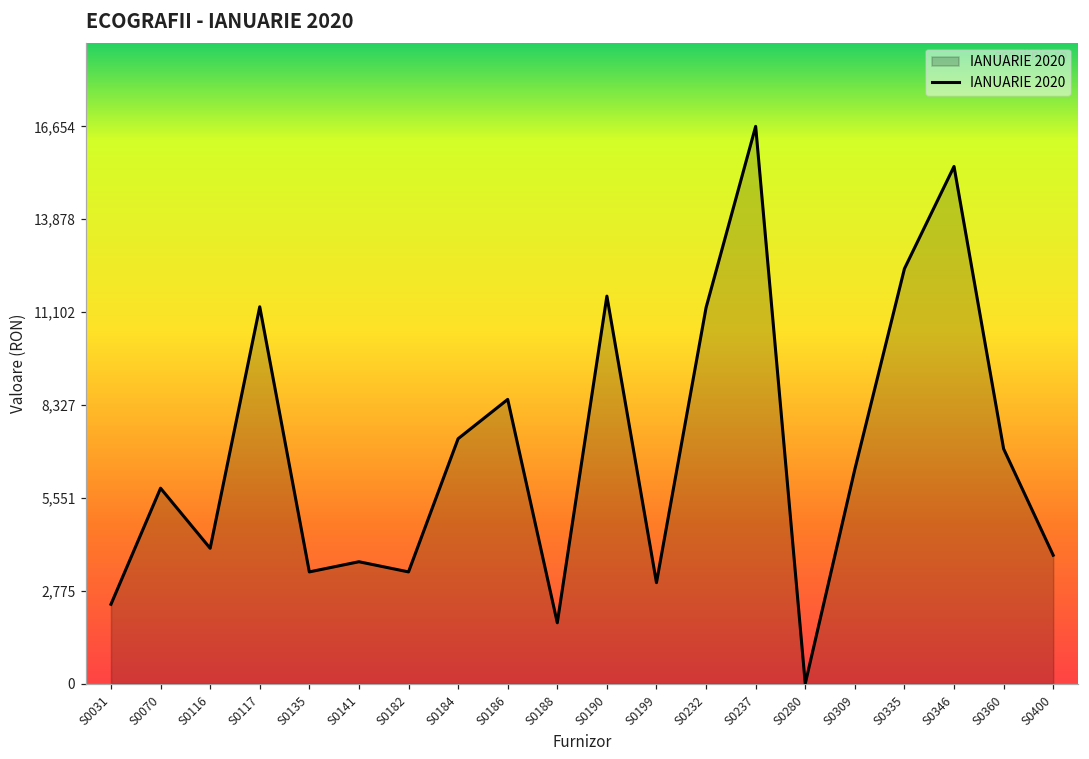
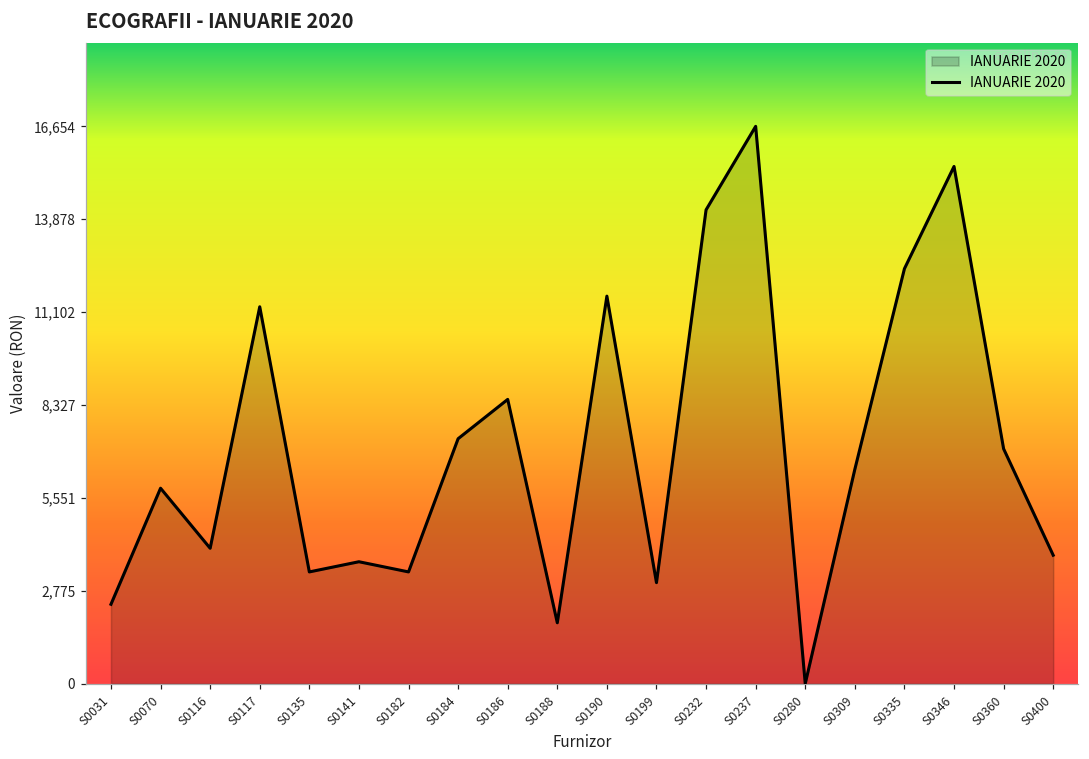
  {
    "S0031": "2,400",
    "S0070": "5,800",
    "S0116": "4,000",
    "S0117": "11,300",
    "S0135": "3,300",
    "S0141": "3,600",
    "S0182": "3,300",
    "S0184": "7,300",
    "S0186": "8,500",
    "S0188": "1,800",
    "S0190": "11,600",
    "S0199": "3,000",
-   "S0232": "11,200",
+   "S0232": "14,200",
    "S0237": "16,700",
    "S0280": "0",
    "S0309": "6,400",
    "S0335": "12,400",
    "S0346": "15,500",
    "S0360": "7,000",
    "S0400": "3,800"
  }
